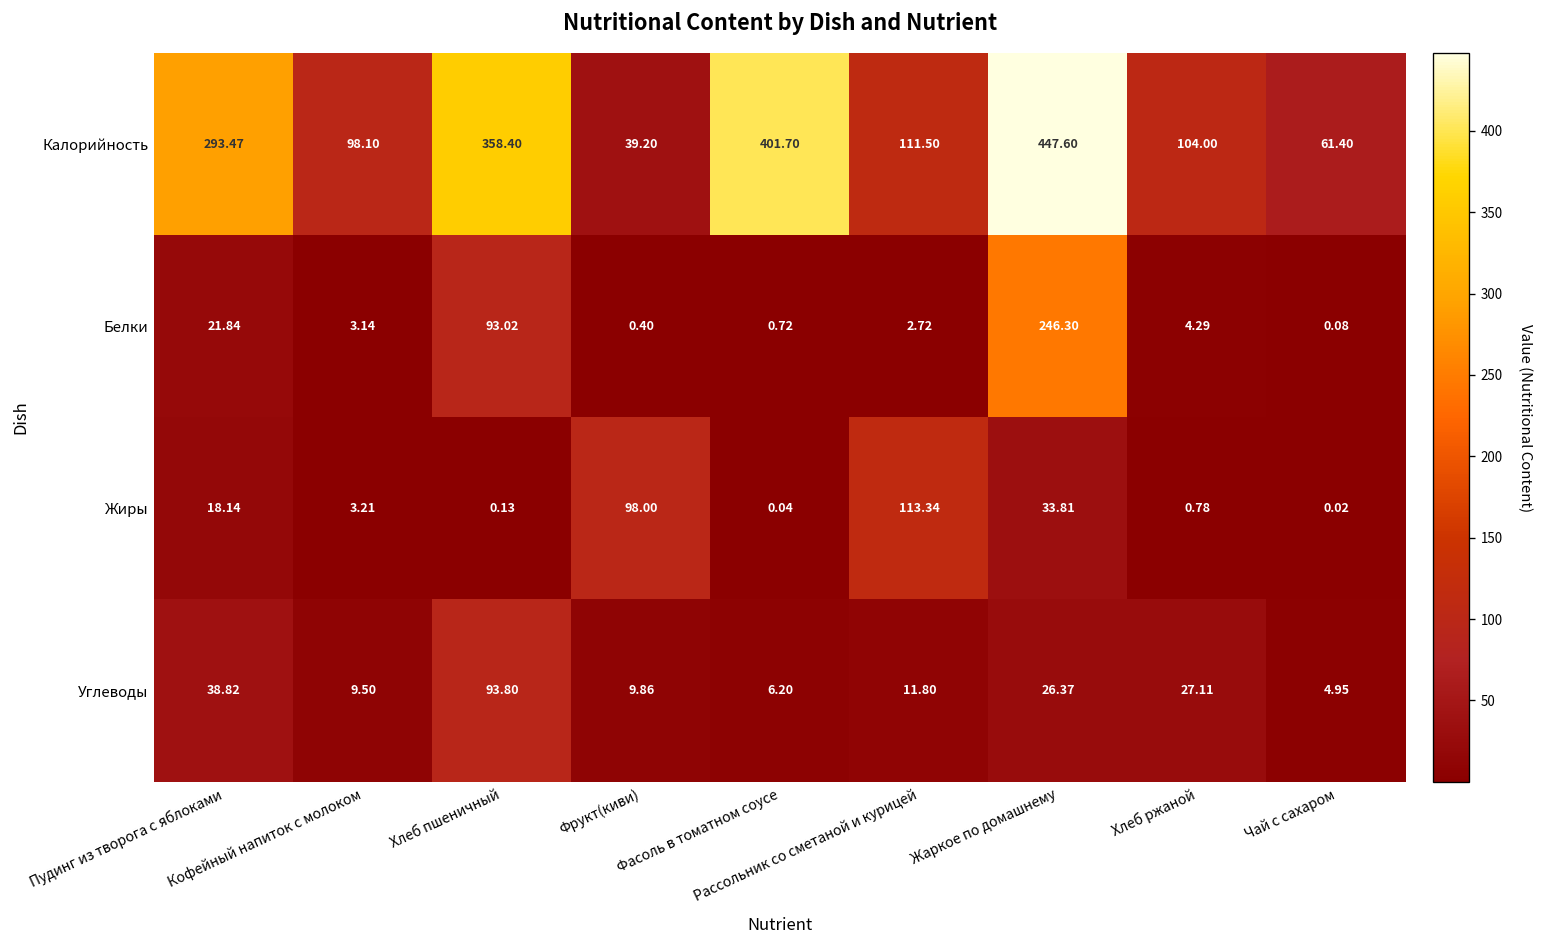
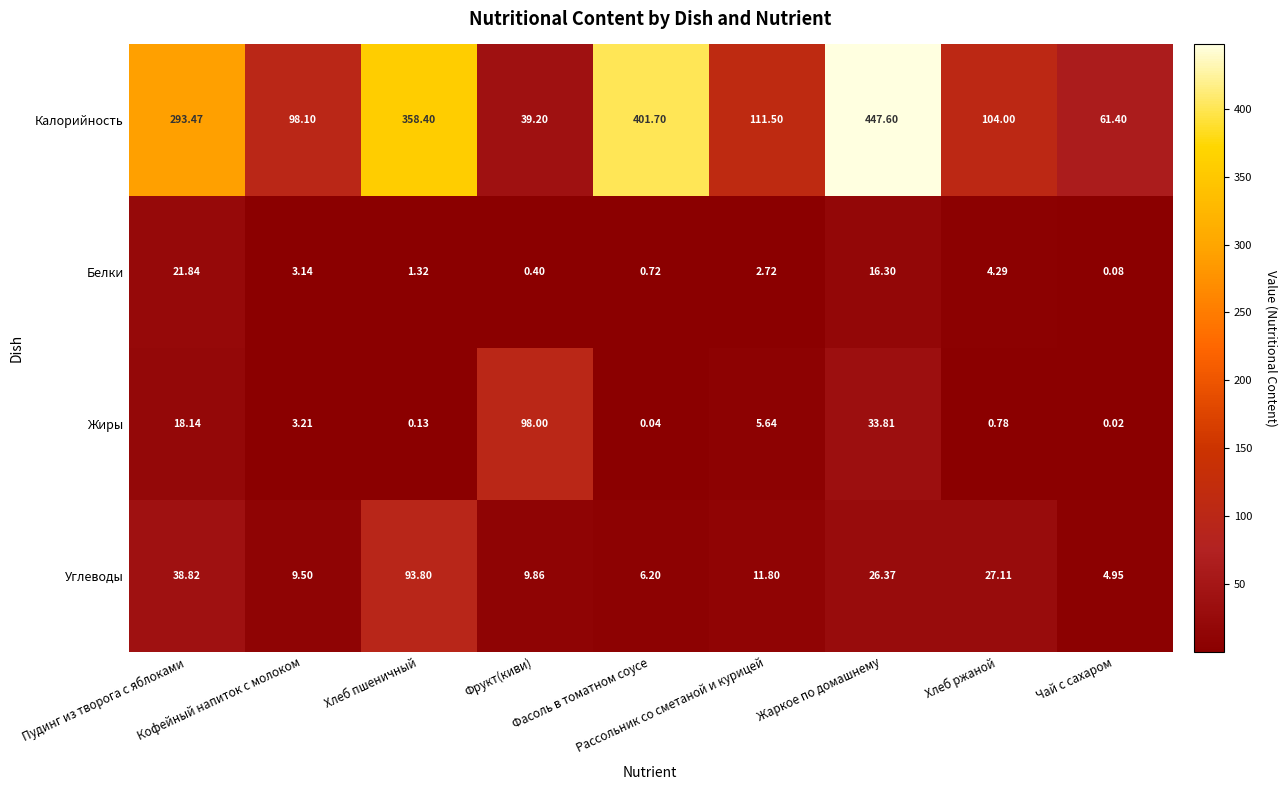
  {
    "Калорийность": {
      "Пудинг из творога с яблоками": 293.47,
      "Кофейный напиток с молоком": 98.10,
      "Хлеб пшеничный": 358.40,
      "Фрукт(киви)": 39.20,
      "Фасоль в томатном соусе": 401.70,
      "Рассольник со сметаной и курицей": 111.50,
      "Жаркое по домашнему": 447.60,
      "Хлеб ржаной": 104.00,
      "Чай с сахаром": 61.40
    },
    "Белки": {
      "Пудинг из творога с яблоками": 21.84,
      "Кофейный напиток с молоком": 3.14,
-     "Хлеб пшеничный": 93.02,
+     "Хлеб пшеничный": 1.32,
      "Фрукт(киви)": 0.40,
      "Фасоль в томатном соусе": 0.72,
      "Рассольник со сметаной и курицей": 2.72,
-     "Жаркое по домашнему": 246.30,
+     "Жаркое по домашнему": 16.30,
      "Хлеб ржаной": 4.29,
      "Чай с сахаром": 0.08
    },
    "Жиры": {
      "Пудинг из творога с яблоками": 18.14,
      "Кофейный напиток с молоком": 3.21,
      "Хлеб пшеничный": 0.13,
      "Фрукт(киви)": 98.00,
      "Фасоль в томатном соусе": 0.04,
-     "Рассольник со сметаной и курицей": 113.34,
+     "Рассольник со сметаной и курицей": 5.64,
      "Жаркое по домашнему": 33.81,
      "Хлеб ржаной": 0.78,
      "Чай с сахаром": 0.02
    },
    "Углеводы": {
      "Пудинг из творога с яблоками": 38.82,
      "Кофейный напиток с молоком": 9.50,
      "Хлеб пшеничный": 93.80,
      "Фрукт(киви)": 9.86,
      "Фасоль в томатном соусе": 6.20,
      "Рассольник со сметаной и курицей": 11.80,
      "Жаркое по домашнему": 26.37,
      "Хлеб ржаной": 27.11,
      "Чай с сахаром": 4.95
    }
  }
